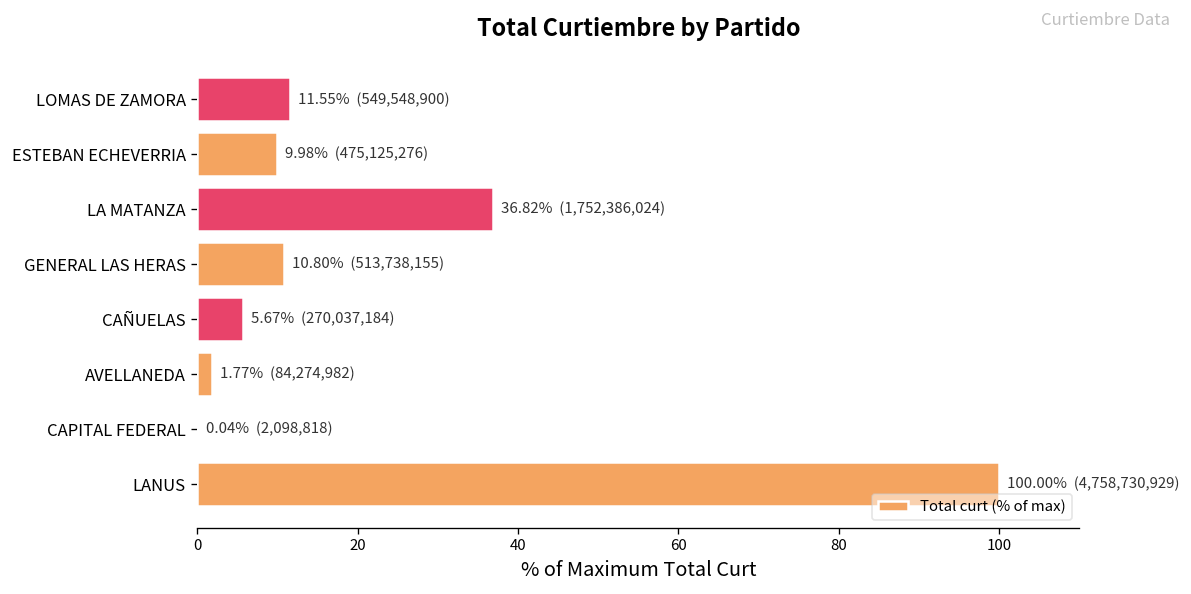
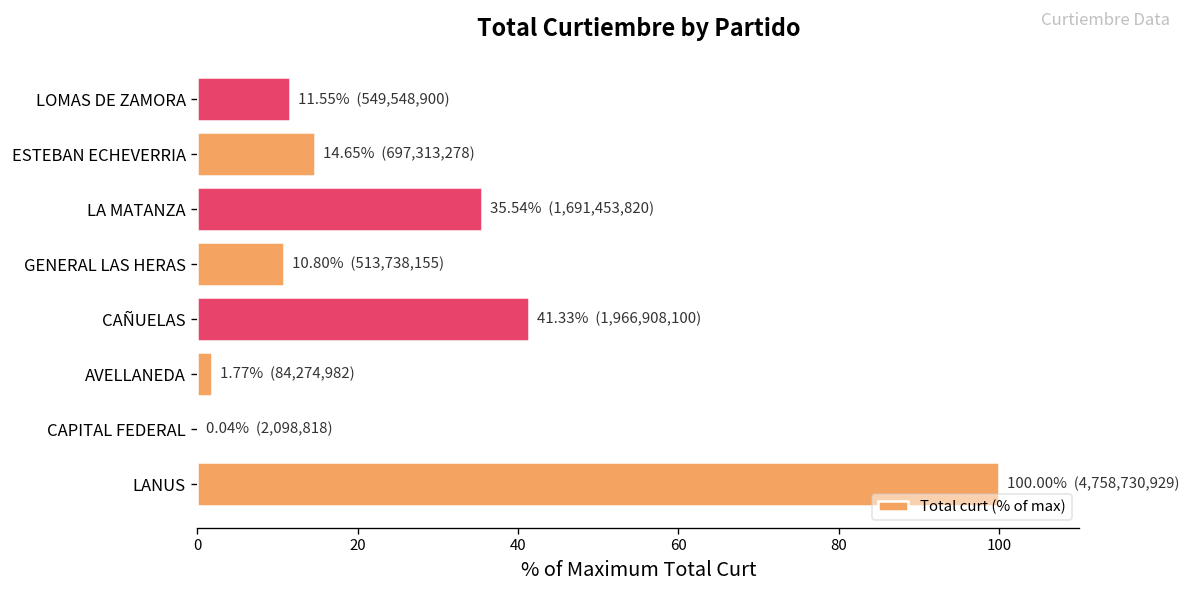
  {
    "LOMAS DE ZAMORA": "11.55%",
-   "ESTEBAN ECHEVERRIA": "9.98% (475,125,276)",
-   "LA MATANZA": "36.82% (1,752,386,024)",
+   "ESTEBAN ECHEVERRIA": "14.65% (697,313,278)",
+   "LA MATANZA": "35.54% (1,691,453,820)",
    "GENERAL LAS HERAS": "10.80%",
-   "CAÑUELAS": "5.67% (270,037,184)",
+   "CAÑUELAS": "41.33% (1,966,908,100)",
    "AVELLANEDA": "1.77%",
    "CAPITAL FEDERAL": "0.04%",
    "LANUS": "100.00%"
  }
